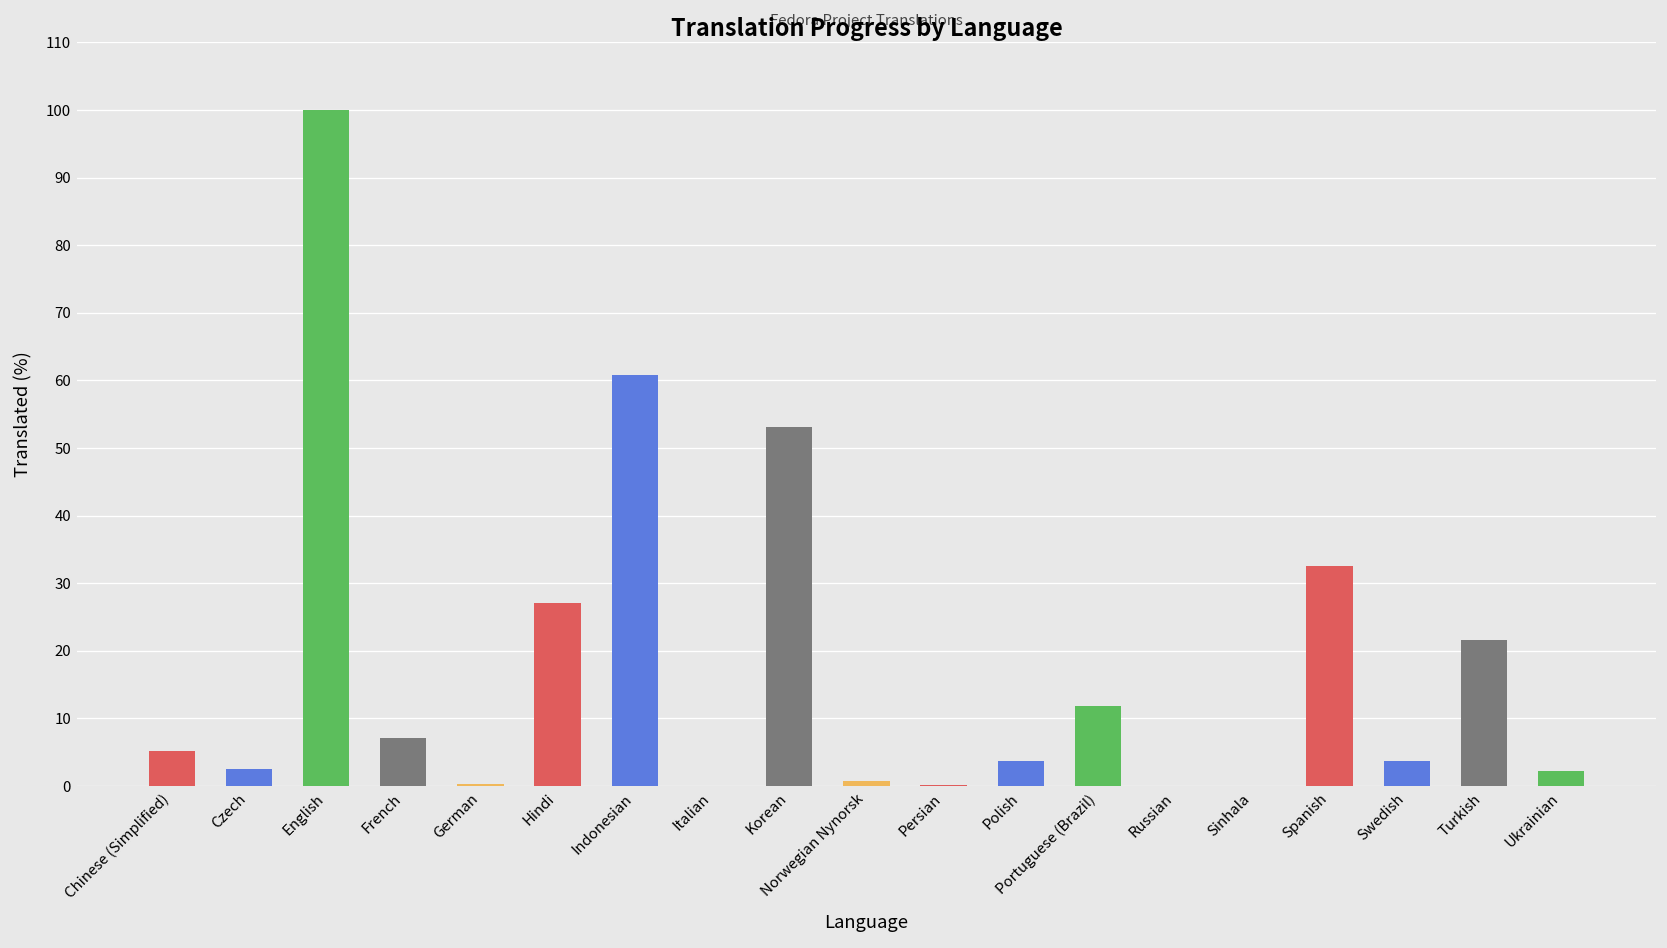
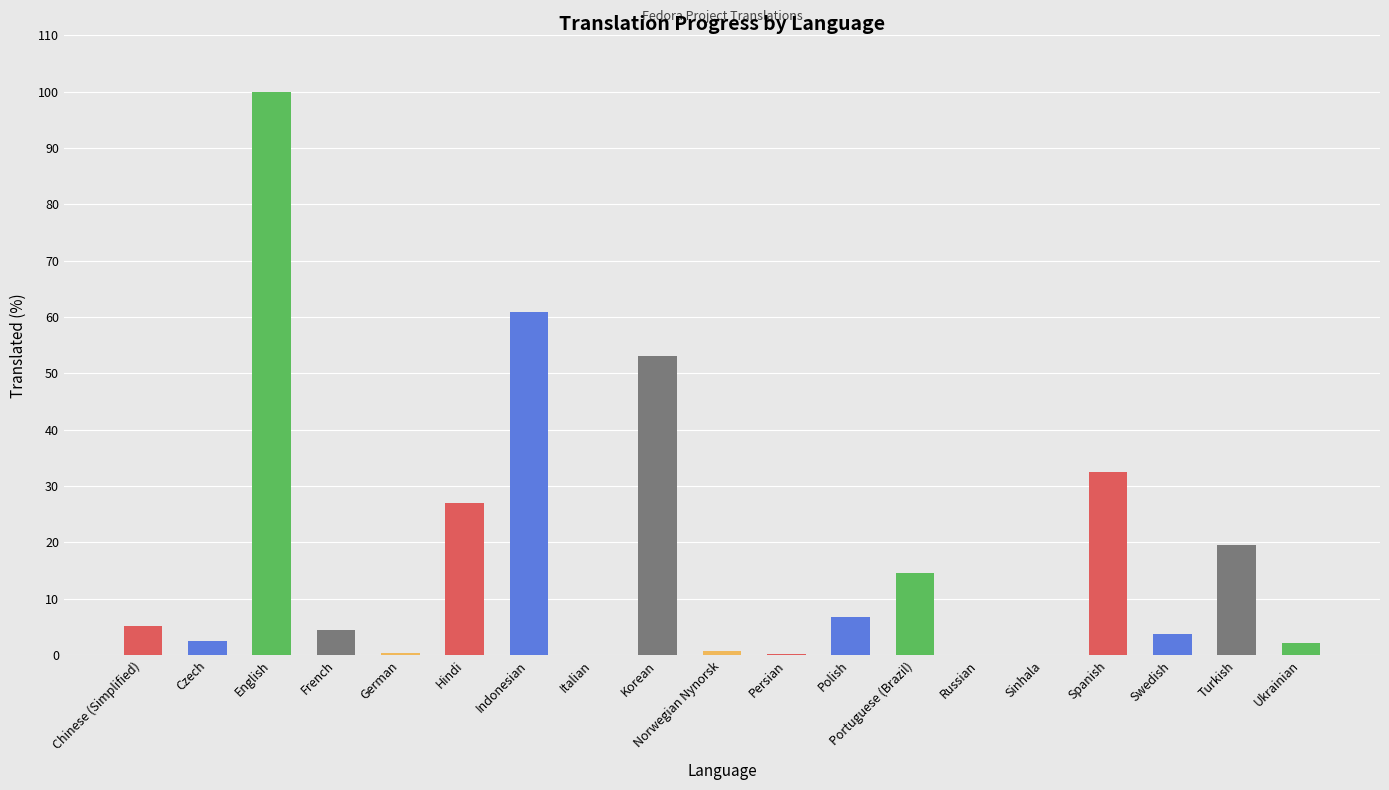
  {
    "Chinese (Simplified)": 5,
    "Czech": 3,
    "English": 100,
-   "French": 7,
+   "French": 4,
    "Hindi": 27,
    "Indonesian": 61,
    "Italian": 0,
    "Korean": 53,
    "Norwegian Nynorsk": 1,
-   "Polish": 4,
-   "Portuguese (Brazil)": 12,
+   "Polish": 7,
+   "Portuguese (Brazil)": 15,
    "Russian": 0,
    "Sinhala": 0,
    "Spanish": 33,
    "Swedish": 4,
-   "Turkish": 22,
+   "Turkish": 20,
    "Ukrainian": 2
  }
